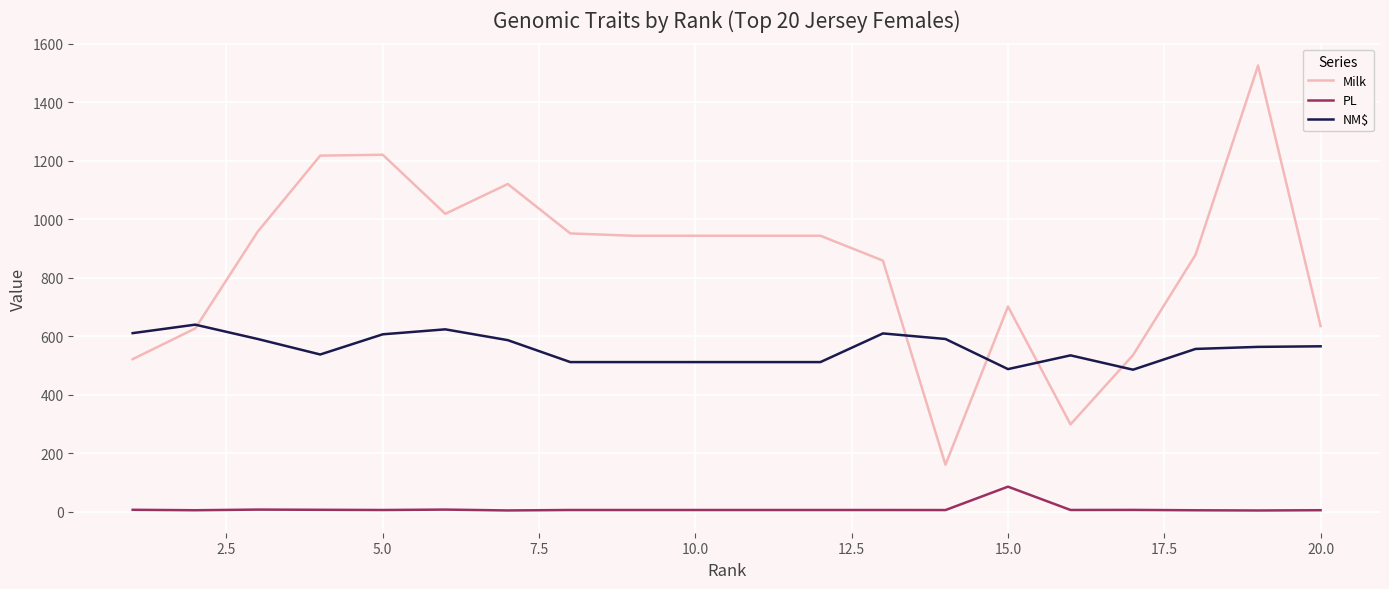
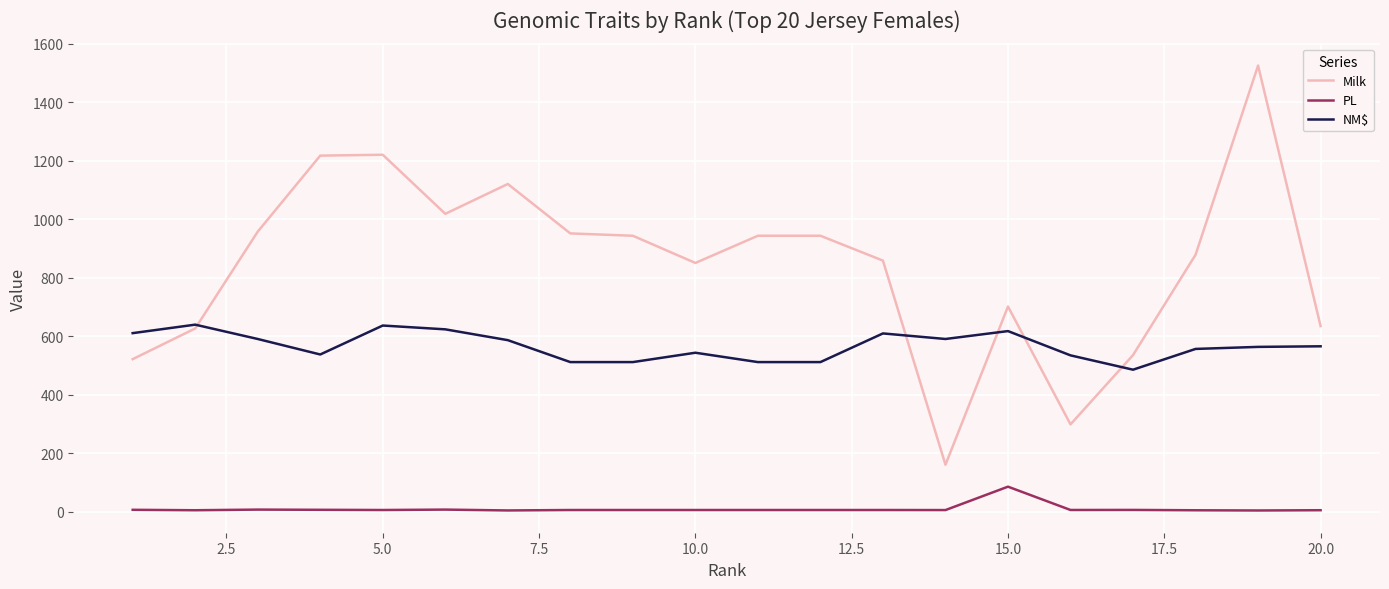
  {
    "Milk": {
      "5.0": 1220,
-     "10.0": 940,
+     "10.0": 850,
      "15.0": 700,
      "20.0": 630
    },
    "PL": {
      "5.0": 10,
      "10.0": 10,
      "15.0": 90,
      "20.0": 0
    },
    "NM$": {
-     "5.0": 610,
-     "10.0": 510,
-     "15.0": 490,
+     "5.0": 640,
+     "10.0": 540,
+     "15.0": 620,
      "20.0": 570
    }
  }
